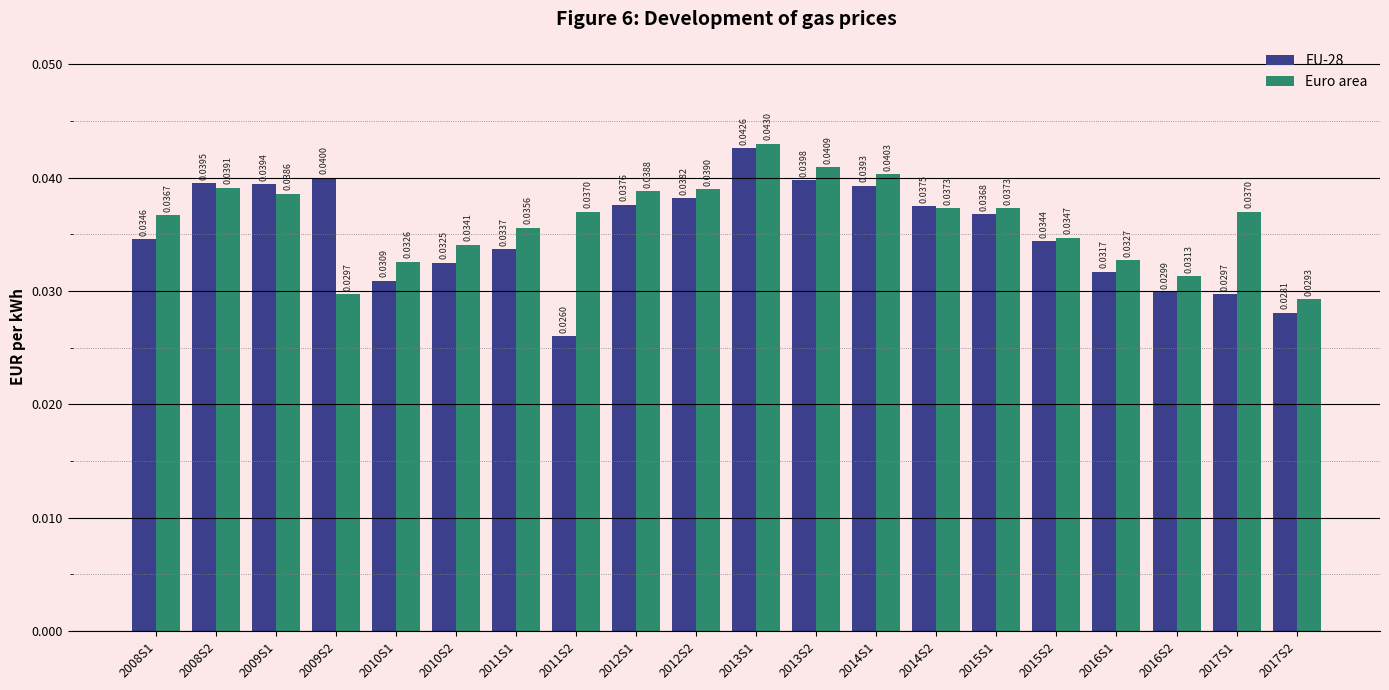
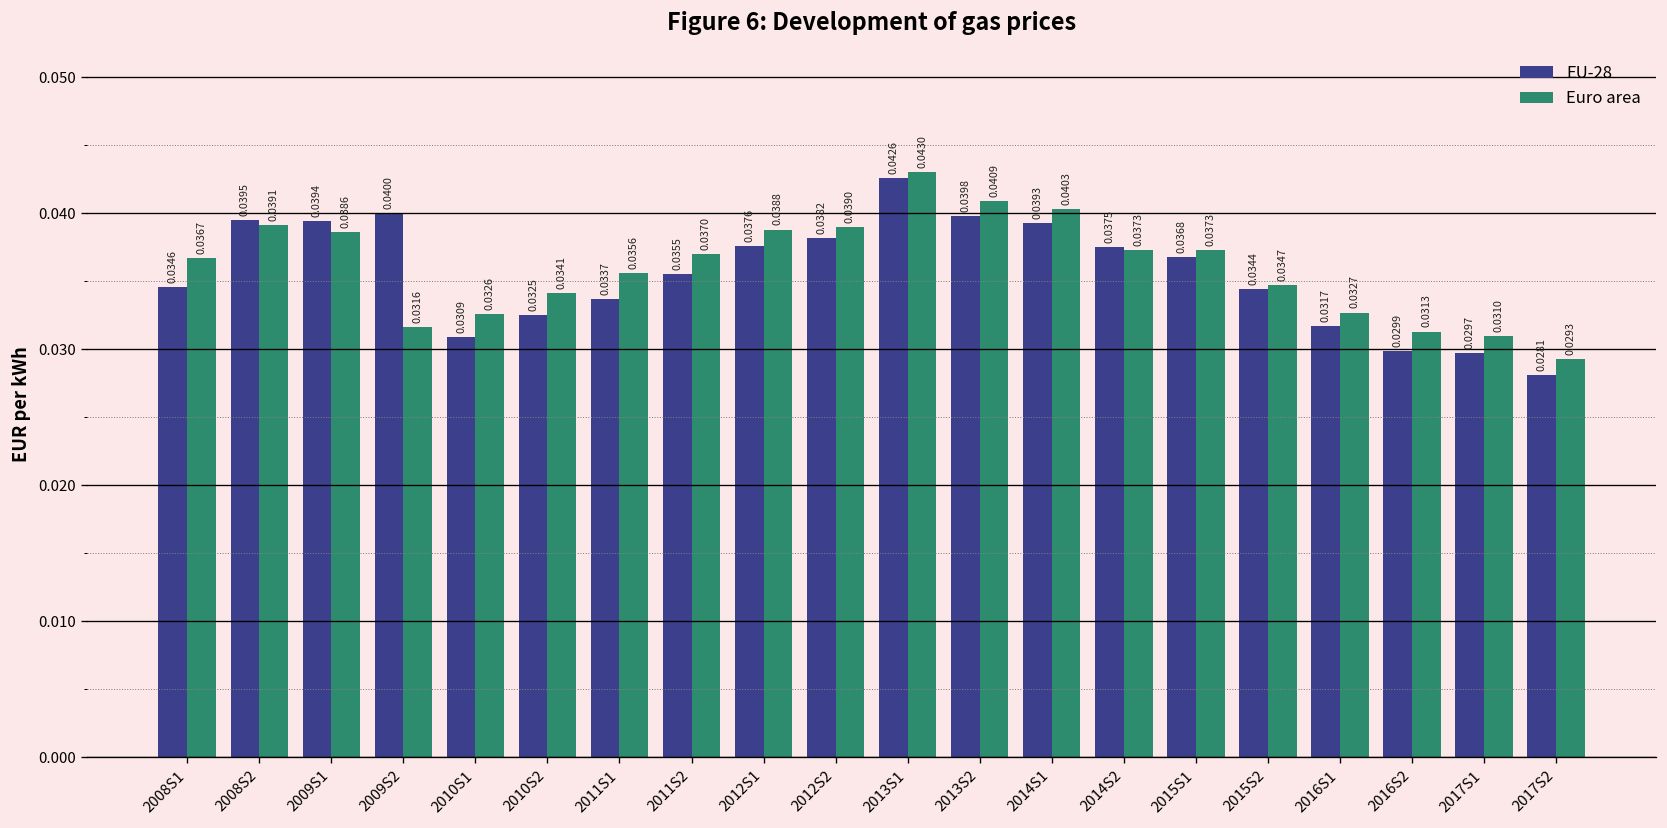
  {
    "EU-28": {
      "2008S1": 0.0346,
      "2008S2": 0.0395,
      "2009S1": 0.0394,
      "2009S2": 0.0400,
      "2010S1": 0.0309,
      "2010S2": 0.0325,
      "2011S1": 0.0337,
-     "2011S2": 0.0260,
+     "2011S2": 0.0355,
      "2012S1": 0.0376,
      "2012S2": 0.0382,
      "2013S1": 0.0426,
      "2013S2": 0.0398,
      "2014S1": 0.0393,
      "2014S2": 0.0375,
      "2015S1": 0.0368,
      "2015S2": 0.0344,
      "2016S1": 0.0317,
      "2016S2": 0.0299,
      "2017S1": 0.0297,
      "2017S2": 0.0281
    },
    "Euro area": {
      "2008S1": 0.0367,
      "2008S2": 0.0391,
      "2009S1": 0.0386,
-     "2009S2": 0.0297,
+     "2009S2": 0.0316,
      "2010S1": 0.0326,
      "2010S2": 0.0341,
      "2011S1": 0.0356,
      "2011S2": 0.0370,
      "2012S1": 0.0388,
      "2012S2": 0.0390,
      "2013S1": 0.0430,
      "2013S2": 0.0409,
      "2014S1": 0.0403,
      "2014S2": 0.0373,
      "2015S1": 0.0373,
      "2015S2": 0.0347,
      "2016S1": 0.0327,
      "2016S2": 0.0313,
-     "2017S1": 0.0370,
+     "2017S1": 0.0310,
      "2017S2": 0.0293
    }
  }
